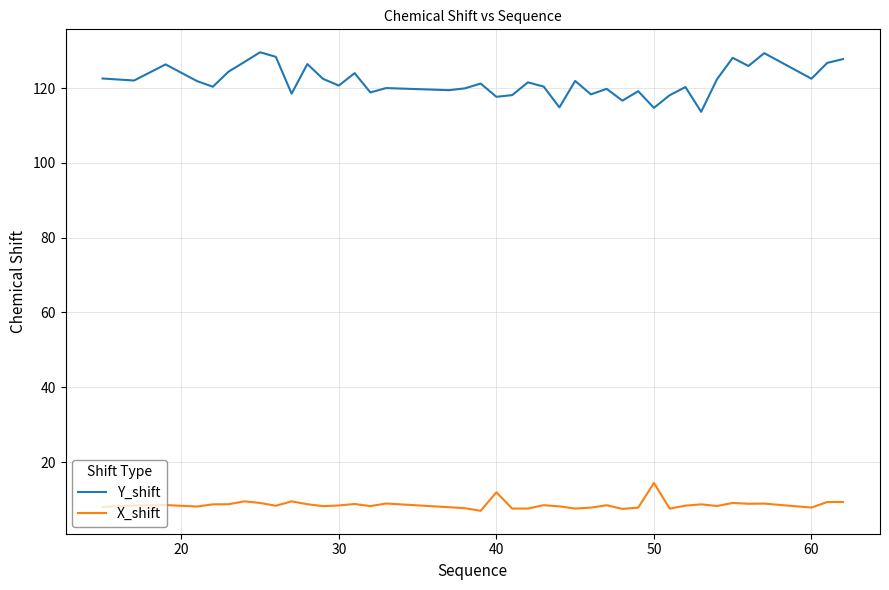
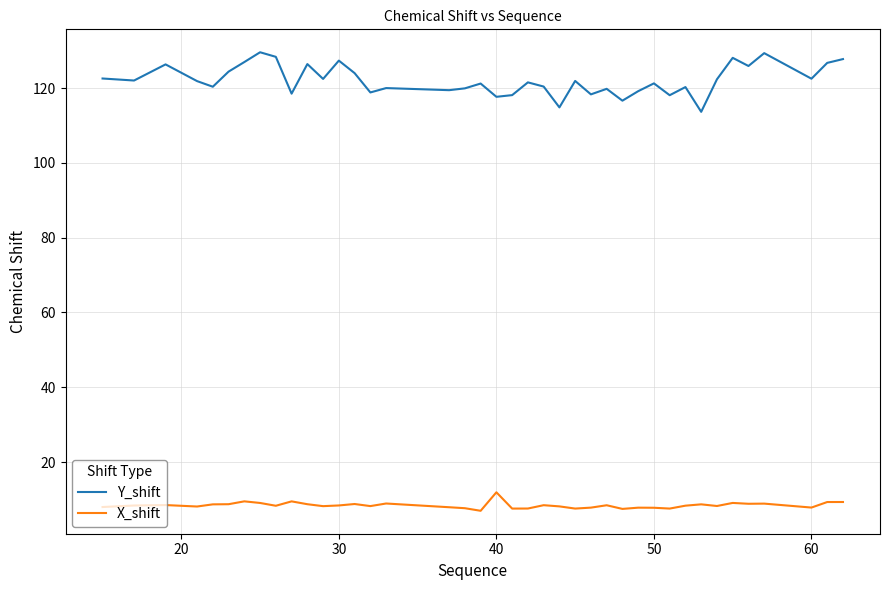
  {
    "Y_shift": {
-     "30": 121,
+     "30": 127,
      "40": 118,
-     "50": 115,
+     "50": 121,
      "60": 122
    },
    "X_shift": {
      "30": 8,
      "40": 12,
-     "50": 14,
+     "50": 8,
      "60": 8
    }
  }
